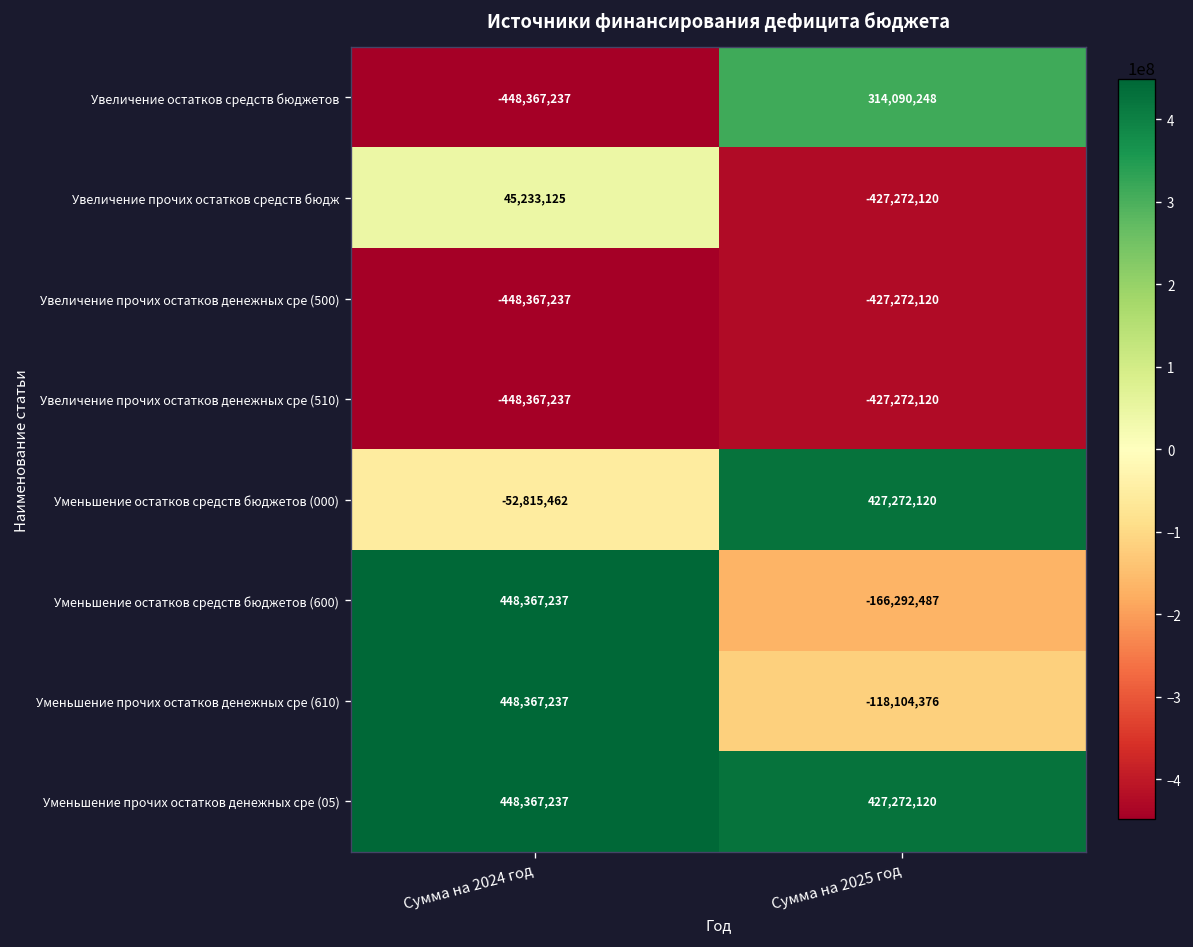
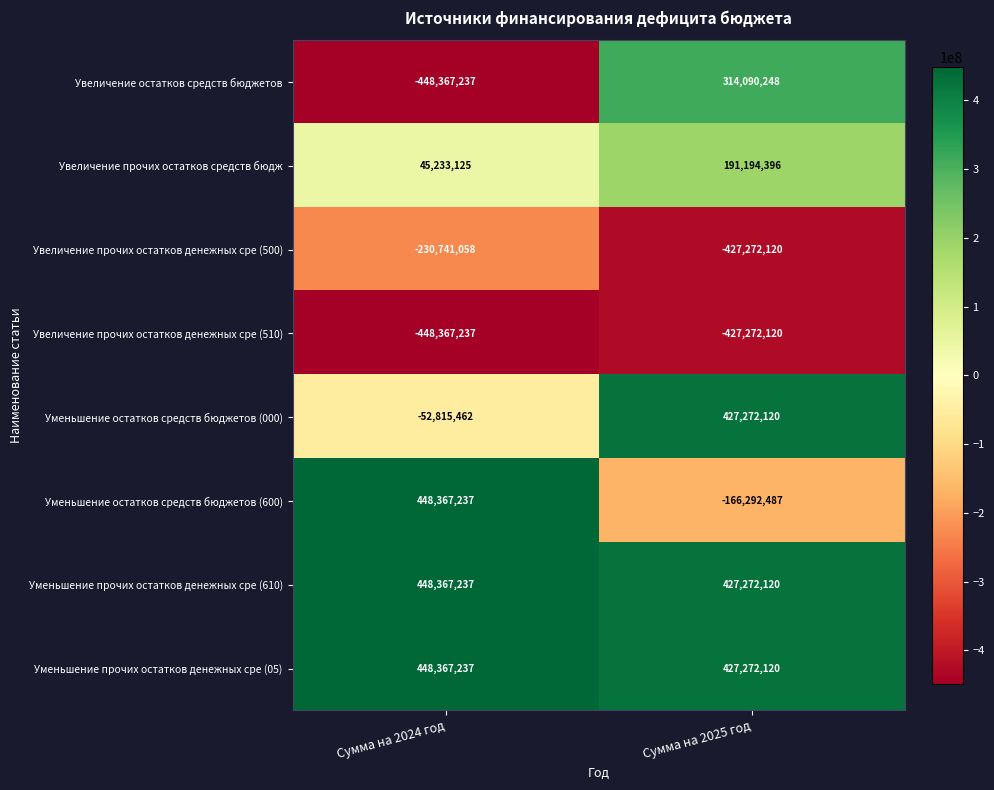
  {
    "Увеличение остатков средств бюджетов": {
      "Сумма на 2024 год": "-448,367,237",
      "Сумма на 2025 год": "314,090,248"
    },
    "Увеличение прочих остатков средств бюдж": {
      "Сумма на 2024 год": "45,233,125",
-     "Сумма на 2025 год": "-427,272,120"
+     "Сумма на 2025 год": "191,194,396"
    },
    "Увеличение прочих остатков денежных сре (500)": {
-     "Сумма на 2024 год": "-448,367,237",
+     "Сумма на 2024 год": "-230,741,058",
      "Сумма на 2025 год": "-427,272,120"
    },
    "Увеличение прочих остатков денежных сре (510)": {
      "Сумма на 2024 год": "-448,367,237",
      "Сумма на 2025 год": "-427,272,120"
    },
    "Уменьшение остатков средств бюджетов (000)": {
      "Сумма на 2024 год": "-52,815,462",
      "Сумма на 2025 год": "427,272,120"
    },
    "Уменьшение остатков средств бюджетов (600)": {
      "Сумма на 2024 год": "448,367,237",
      "Сумма на 2025 год": "-166,292,487"
    },
    "Уменьшение прочих остатков денежных сре (610)": {
      "Сумма на 2024 год": "448,367,237",
-     "Сумма на 2025 год": "-118,104,376"
+     "Сумма на 2025 год": "427,272,120"
    },
    "Уменьшение прочих остатков денежных сре (05)": {
      "Сумма на 2024 год": "448,367,237",
      "Сумма на 2025 год": "427,272,120"
    }
  }
